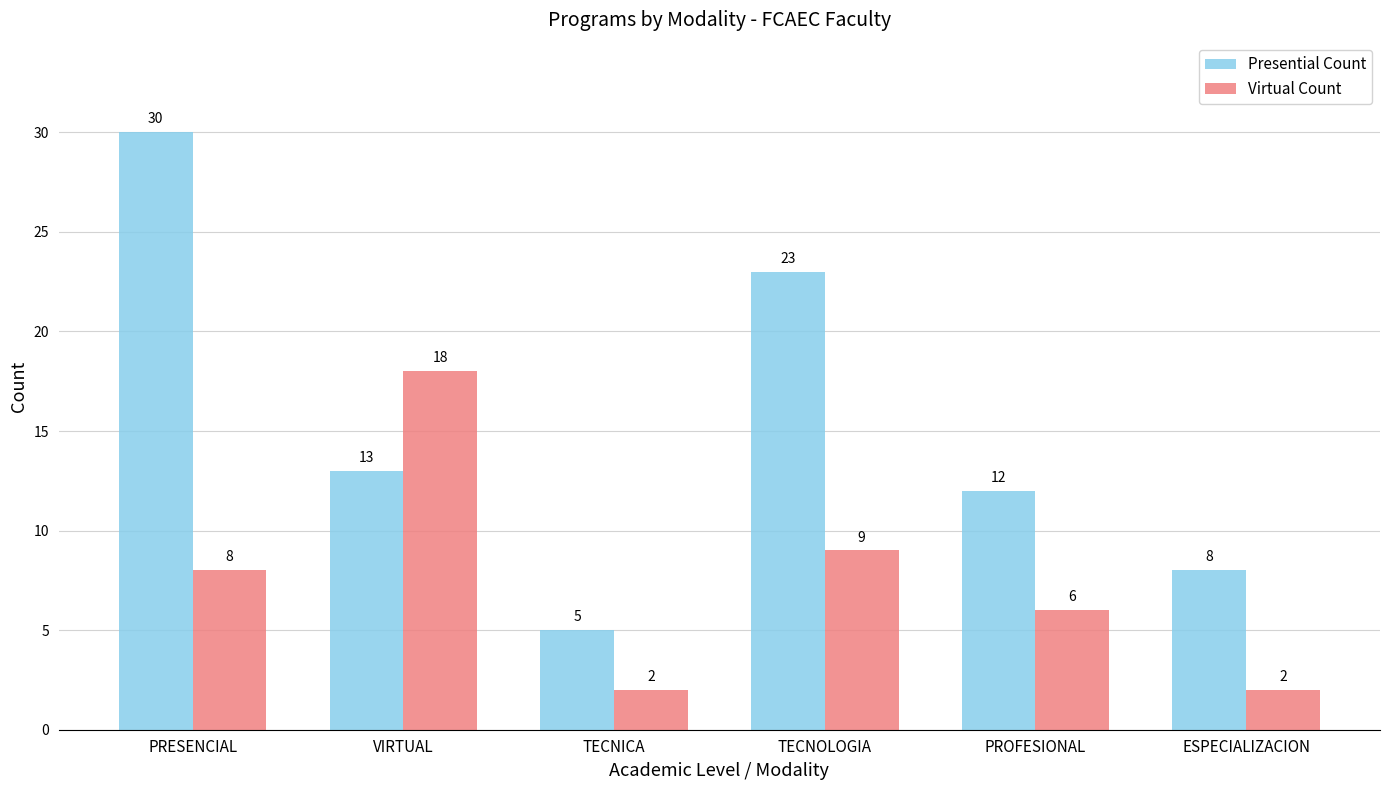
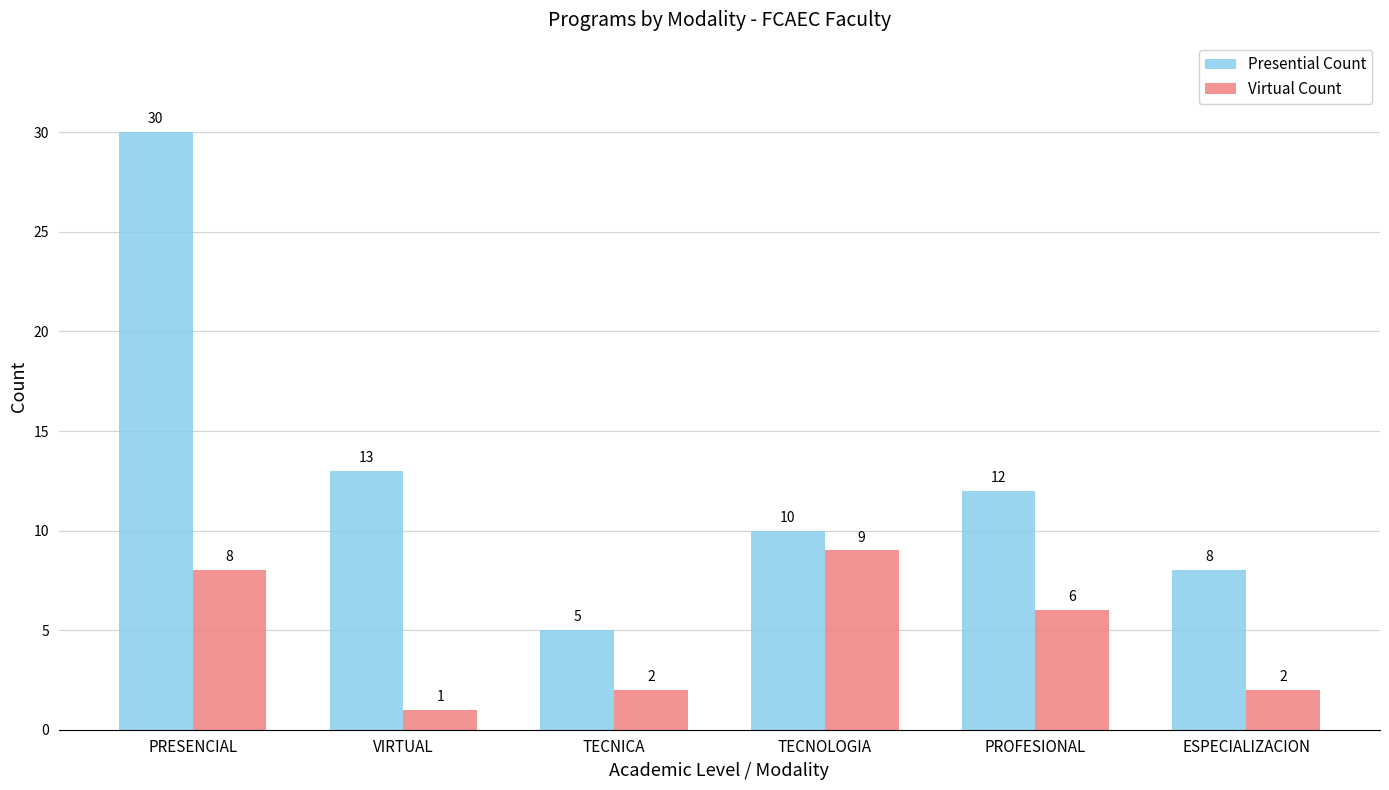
  {
    "Presential Count": {
      "PRESENCIAL": 30,
      "VIRTUAL": 13,
      "TECNICA": 5,
-     "TECNOLOGIA": 23,
+     "TECNOLOGIA": 10,
      "PROFESIONAL": 12,
      "ESPECIALIZACION": 8
    },
    "Virtual Count": {
      "PRESENCIAL": 8,
-     "VIRTUAL": 18,
+     "VIRTUAL": 1,
      "TECNICA": 2,
      "TECNOLOGIA": 9,
      "PROFESIONAL": 6,
      "ESPECIALIZACION": 2
    }
  }
